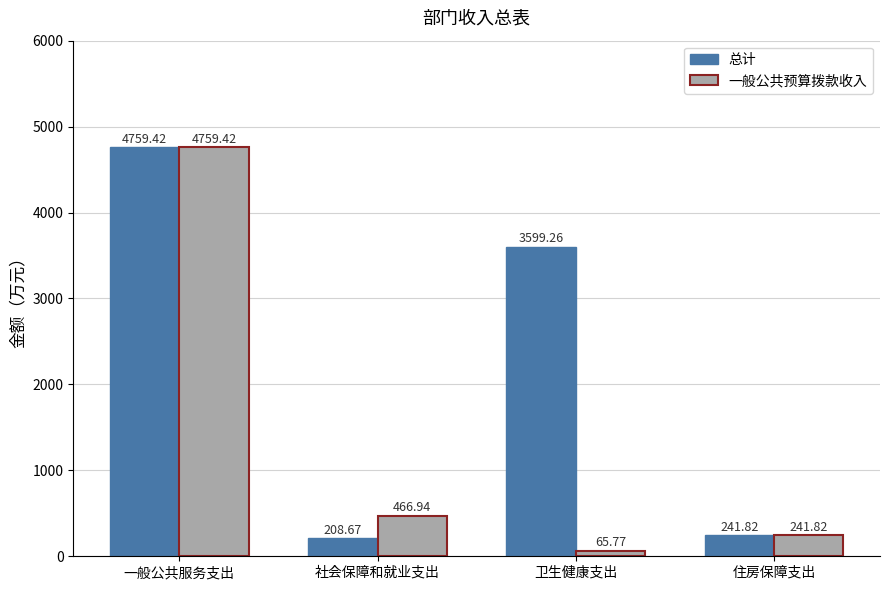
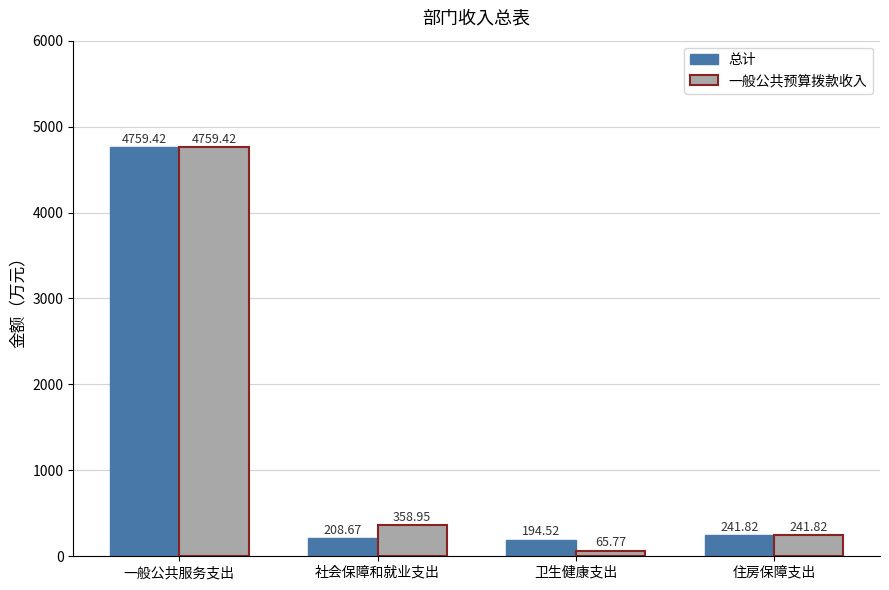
  {
    "总计": {
      "一般公共服务支出": 4759.42,
      "社会保障和就业支出": 208.67,
-     "卫生健康支出": 3599.26,
+     "卫生健康支出": 194.52,
      "住房保障支出": 241.82
    },
    "一般公共预算拨款收入": {
      "一般公共服务支出": 4759.42,
-     "社会保障和就业支出": 466.94,
+     "社会保障和就业支出": 358.95,
      "卫生健康支出": 65.77,
      "住房保障支出": 241.82
    }
  }
